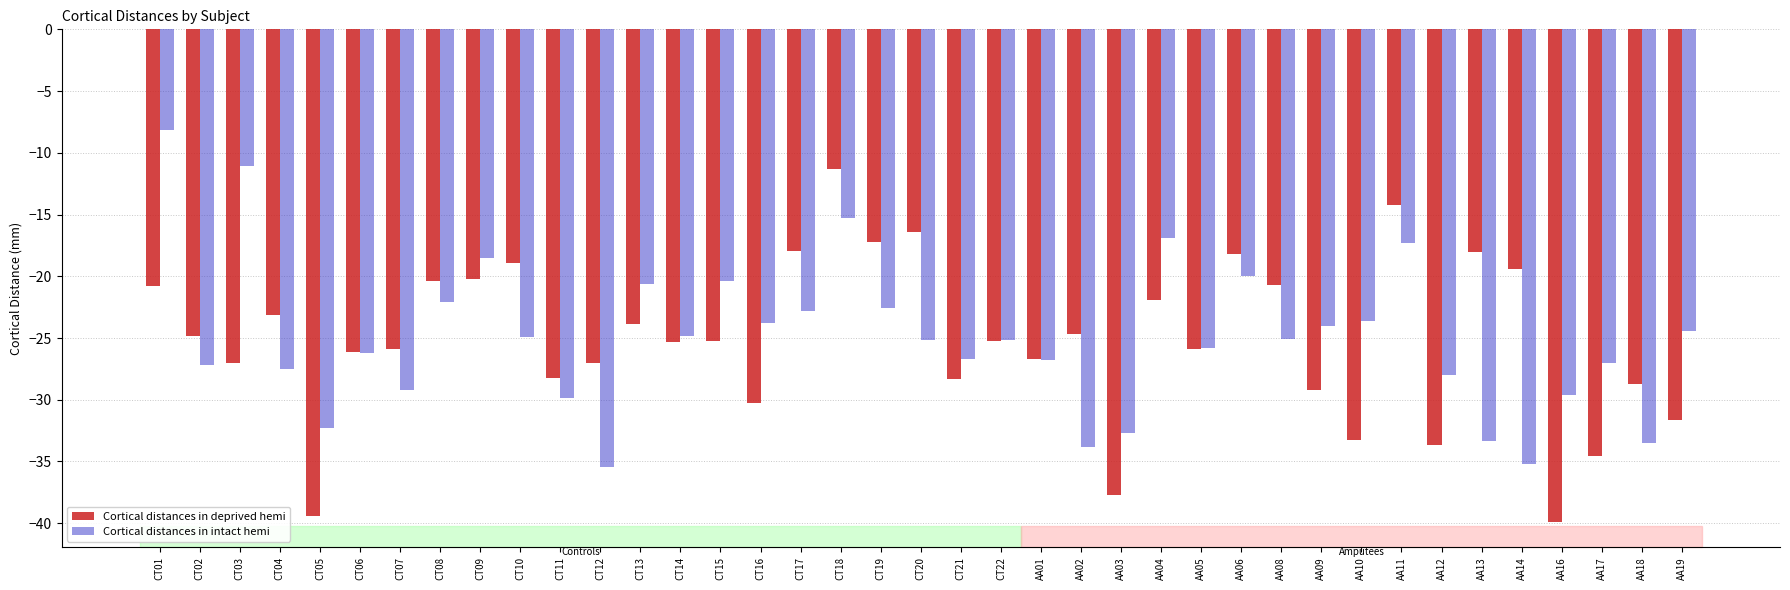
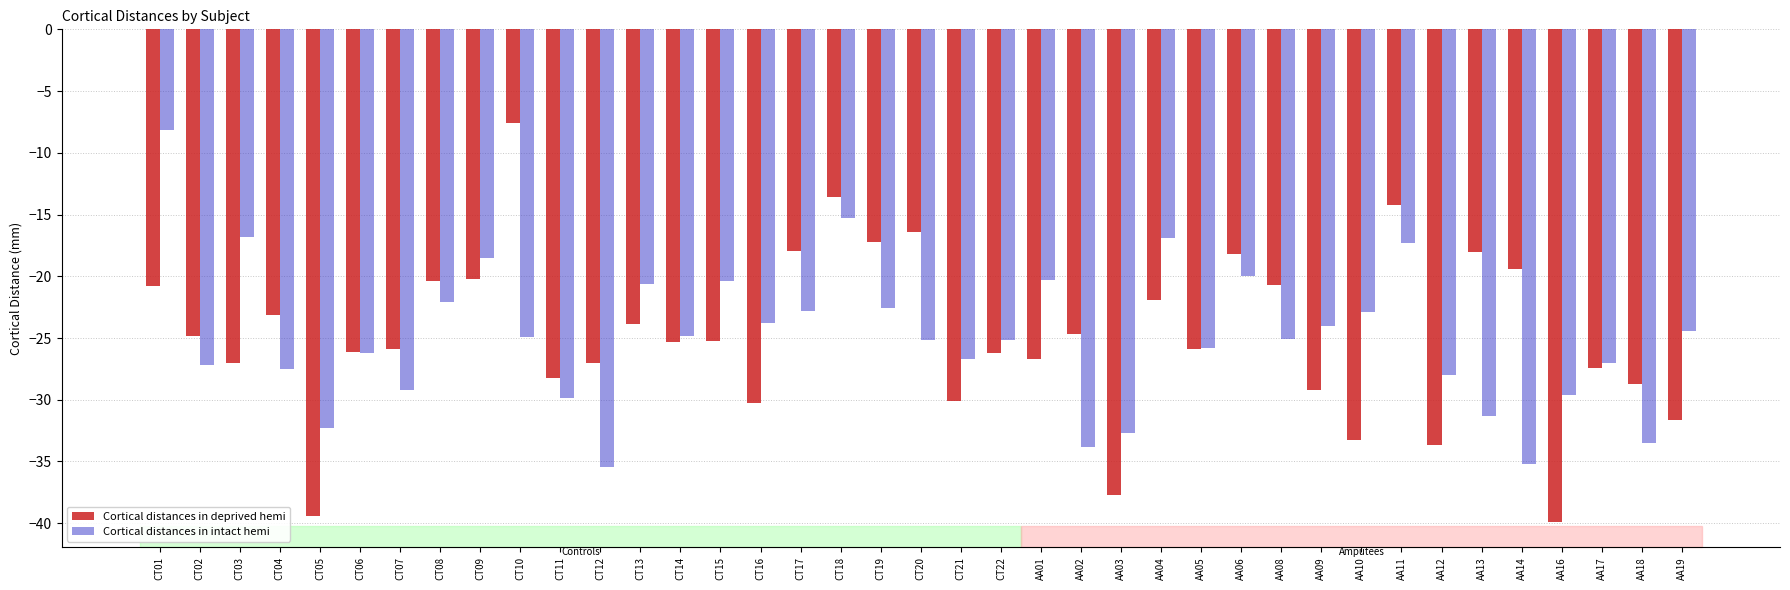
  {
    "Cortical distances in deprived hemi": {
      "CT01": -20.8,
      "CT02": -24.8,
      "CT03": -27.0,
      "CT04": -23.1,
      "CT05": -39.4,
      "CT06": -26.2,
      "CT07": -25.9,
      "CT08": -20.4,
      "CT09": -20.2,
-     "CT10": -18.9,
+     "CT10": -7.5,
      "CT11": -28.2,
      "CT12": -27.0,
      "CT13": -23.9,
      "CT14": -25.4,
      "CT15": -25.2,
      "CT16": -30.3,
      "CT17": -18.0,
-     "CT18": -11.3,
+     "CT18": -13.6,
      "CT19": -17.2,
      "CT20": -16.5,
-     "CT21": -28.3,
-     "CT22": -25.2,
+     "CT21": -30.1,
+     "CT22": -26.2,
      "AA01": -26.7,
      "AA02": -24.7,
      "AA03": -37.7,
      "AA04": -21.9,
      "AA05": -25.9,
      "AA06": -18.2,
      "AA08": -20.7,
      "AA09": -29.2,
      "AA10": -33.3,
      "AA11": -14.2,
      "AA12": -33.6,
      "AA13": -18.0,
      "AA14": -19.4,
      "AA16": -39.9,
-     "AA17": -34.6,
+     "AA17": -27.4,
      "AA18": -28.7,
      "AA19": -31.6
    },
    "Cortical distances in intact hemi": {
      "CT01": -8.2,
      "CT02": -27.2,
-     "CT03": -11.1,
+     "CT03": -16.8,
      "CT04": -27.5,
      "CT05": -32.3,
      "CT06": -26.2,
      "CT07": -29.2,
      "CT08": -22.1,
      "CT09": -18.5,
      "CT10": -24.9,
      "CT11": -29.9,
      "CT12": -35.4,
      "CT13": -20.7,
      "CT14": -24.8,
      "CT15": -20.4,
      "CT16": -23.7,
      "CT17": -22.8,
      "CT18": -15.3,
      "CT19": -22.6,
      "CT20": -25.1,
      "CT21": -26.7,
      "CT22": -25.2,
-     "AA01": -26.8,
+     "AA01": -20.3,
      "AA02": -33.8,
      "AA03": -32.7,
      "AA04": -16.9,
      "AA05": -25.8,
      "AA06": -20.0,
      "AA08": -25.1,
      "AA09": -24.0,
-     "AA10": -23.6,
+     "AA10": -22.9,
      "AA11": -17.3,
      "AA12": -28.0,
-     "AA13": -33.4,
+     "AA13": -31.3,
      "AA14": -35.2,
      "AA16": -29.6,
      "AA17": -27.0,
      "AA18": -33.5,
      "AA19": -24.5
    }
  }
